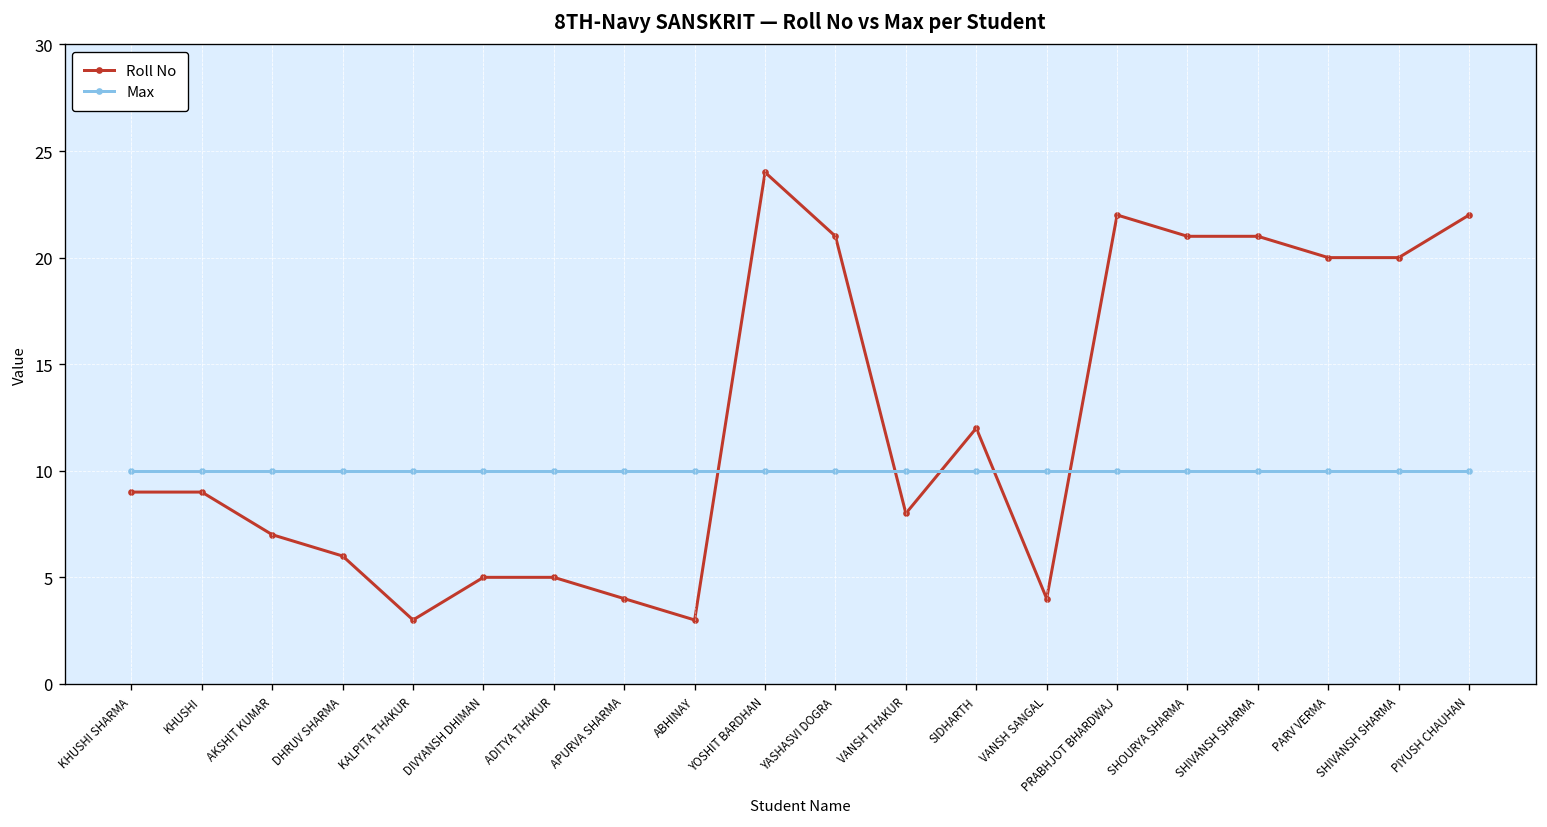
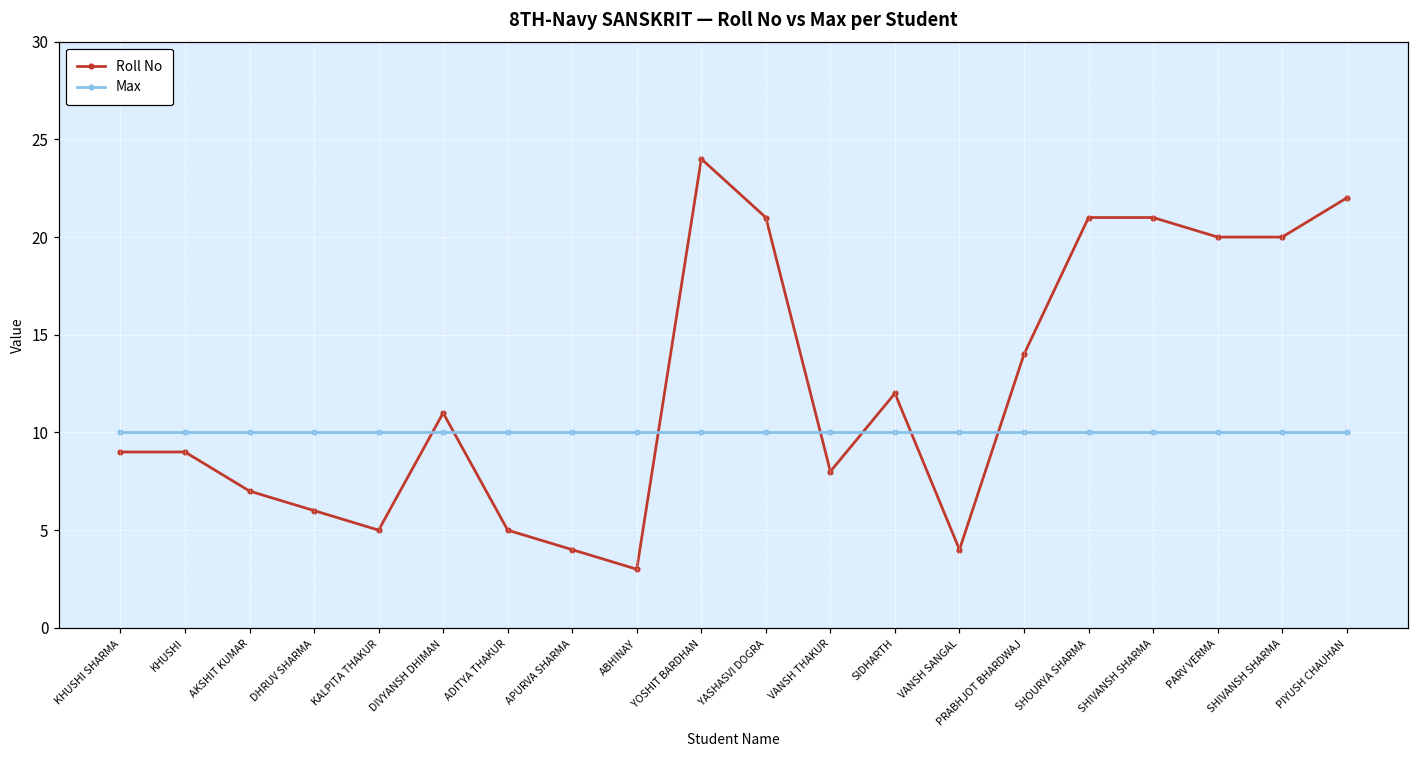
  {
    "Roll No": {
      "KHUSHI SHARMA": 9,
      "KHUSHI": 9,
      "AKSHIT KUMAR": 7,
      "DHRUV SHARMA": 6,
-     "KALPITA THAKUR": 3,
-     "DIVYANSH DHIMAN": 5,
+     "KALPITA THAKUR": 5,
+     "DIVYANSH DHIMAN": 11,
      "ADITYA THAKUR": 5,
      "APURVA SHARMA": 4,
      "ABHINAY": 3,
      "YOSHIT BARDHAN": 24,
      "YASHASVI DOGRA": 21,
      "VANSH THAKUR": 8,
      "SIDHARTH": 12,
      "VANSH SANGAL": 4,
-     "PRABHJOT BHARDWAJ": 22,
+     "PRABHJOT BHARDWAJ": 14,
      "SHOURYA SHARMA": 21,
      "PARV VERMA": 20,
      "PIYUSH CHAUHAN": 22
    },
    "Max": {
      "KHUSHI SHARMA": 10,
      "KHUSHI": 10,
      "AKSHIT KUMAR": 10,
      "DHRUV SHARMA": 10,
      "KALPITA THAKUR": 10,
      "DIVYANSH DHIMAN": 10,
      "ADITYA THAKUR": 10,
      "APURVA SHARMA": 10,
      "ABHINAY": 10,
      "YOSHIT BARDHAN": 10,
      "YASHASVI DOGRA": 10,
      "VANSH THAKUR": 10,
      "SIDHARTH": 10,
      "VANSH SANGAL": 10,
      "PRABHJOT BHARDWAJ": 10,
      "SHOURYA SHARMA": 10,
      "PARV VERMA": 10,
      "PIYUSH CHAUHAN": 10
    }
  }
